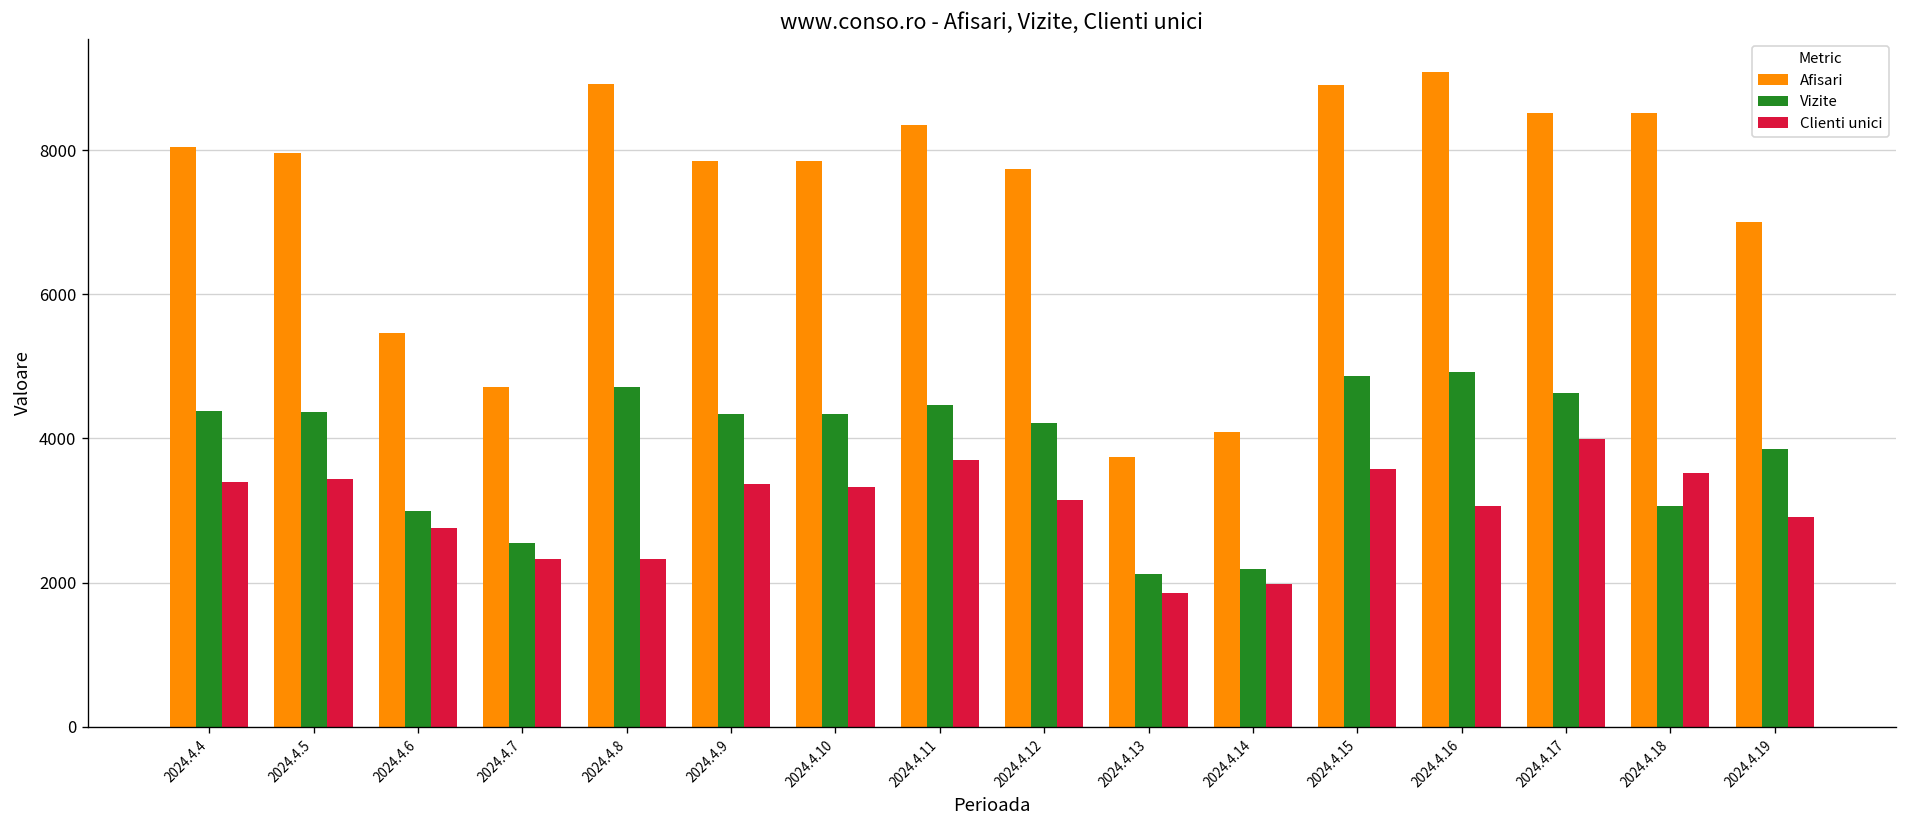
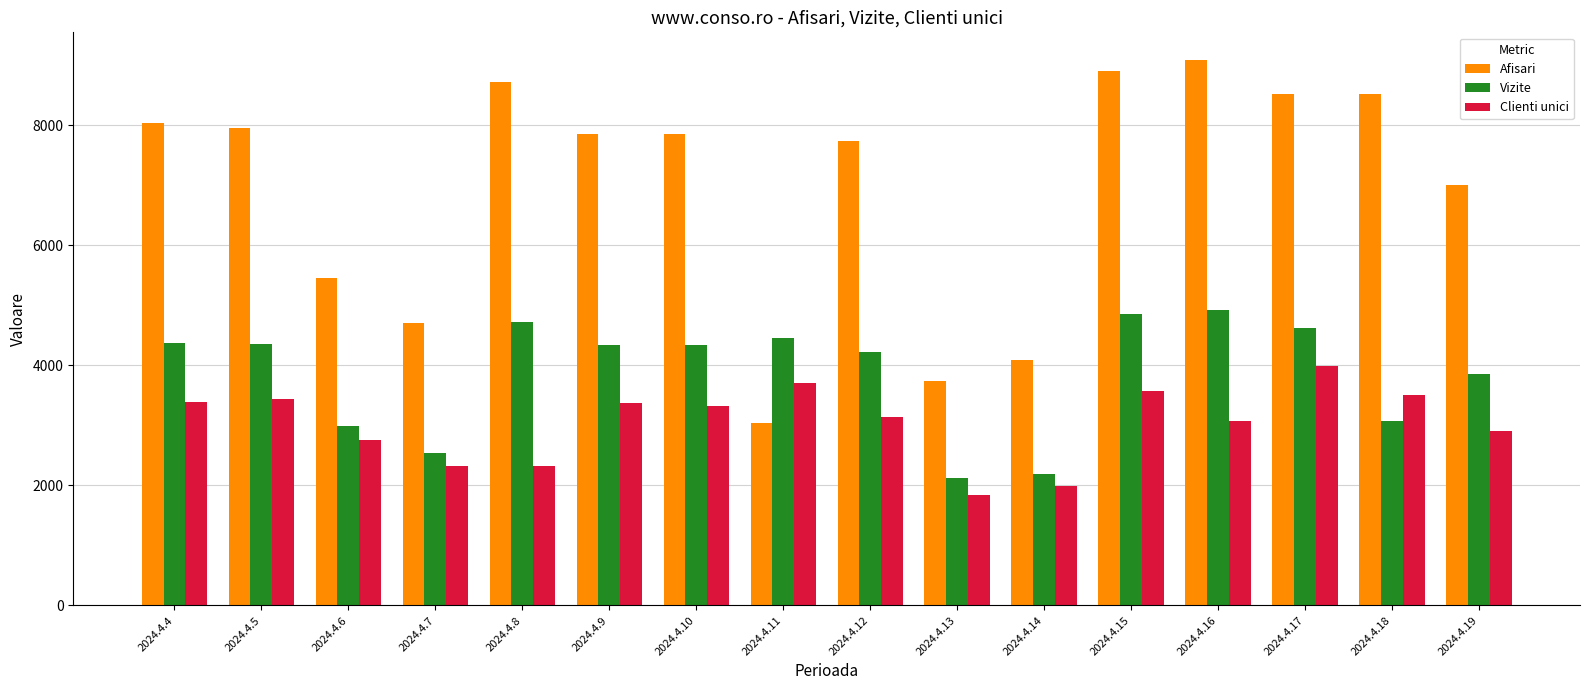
  {
    "Afisari": {
      "2024.4.4": 8000,
      "2024.4.5": 8000,
      "2024.4.6": 5500,
      "2024.4.7": 4700,
-     "2024.4.8": 8900,
+     "2024.4.8": 8700,
      "2024.4.9": 7900,
      "2024.4.10": 7800,
-     "2024.4.11": 8300,
+     "2024.4.11": 3000,
      "2024.4.12": 7700,
      "2024.4.13": 3700,
      "2024.4.14": 4100,
      "2024.4.15": 8900,
      "2024.4.16": 9100,
      "2024.4.17": 8500,
      "2024.4.18": 8500,
      "2024.4.19": 7000
    },
    "Vizite": {
      "2024.4.4": 4400,
      "2024.4.5": 4400,
      "2024.4.6": 3000,
      "2024.4.7": 2500,
      "2024.4.8": 4700,
      "2024.4.9": 4300,
      "2024.4.10": 4300,
      "2024.4.11": 4500,
      "2024.4.12": 4200,
      "2024.4.13": 2100,
      "2024.4.14": 2200,
      "2024.4.15": 4900,
      "2024.4.16": 4900,
      "2024.4.17": 4600,
      "2024.4.18": 3100,
      "2024.4.19": 3900
    },
    "Clienti unici": {
      "2024.4.4": 3400,
      "2024.4.5": 3400,
      "2024.4.6": 2800,
      "2024.4.7": 2300,
      "2024.4.8": 2300,
      "2024.4.9": 3400,
      "2024.4.10": 3300,
      "2024.4.11": 3700,
      "2024.4.12": 3100,
      "2024.4.13": 1800,
      "2024.4.14": 2000,
      "2024.4.15": 3600,
      "2024.4.16": 3100,
      "2024.4.17": 4000,
      "2024.4.18": 3500,
      "2024.4.19": 2900
    }
  }
